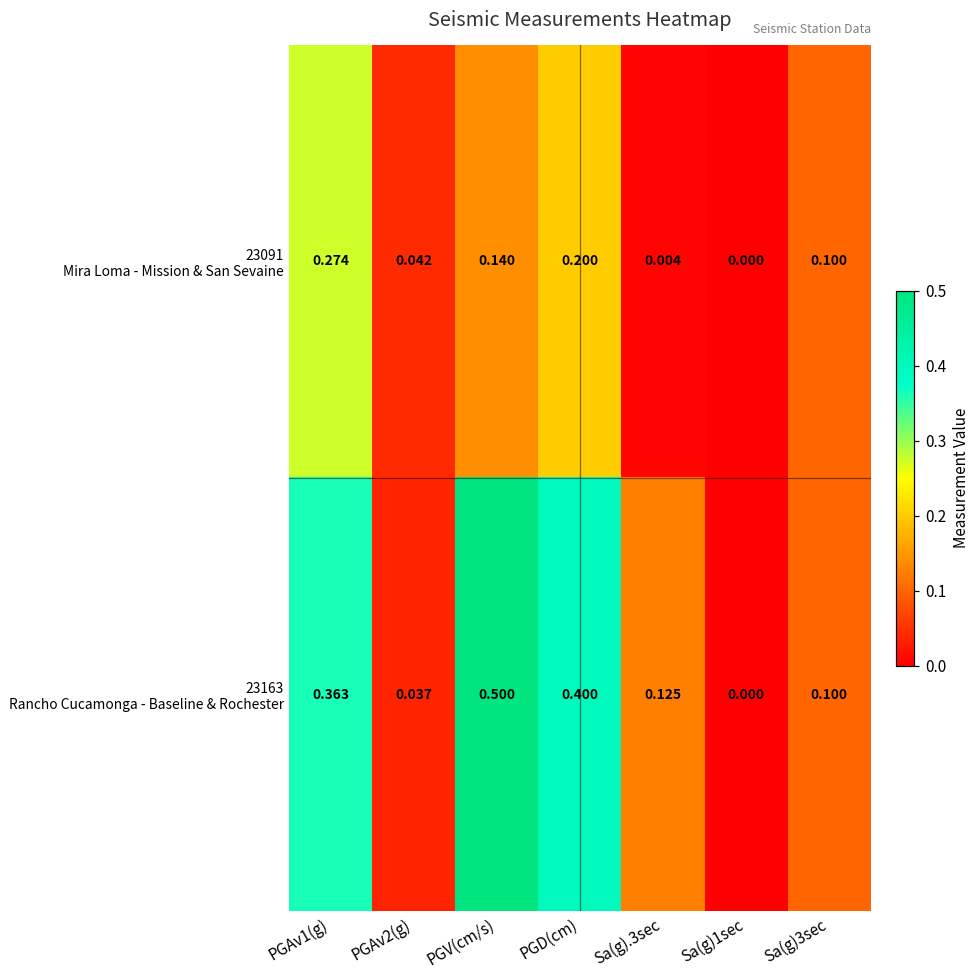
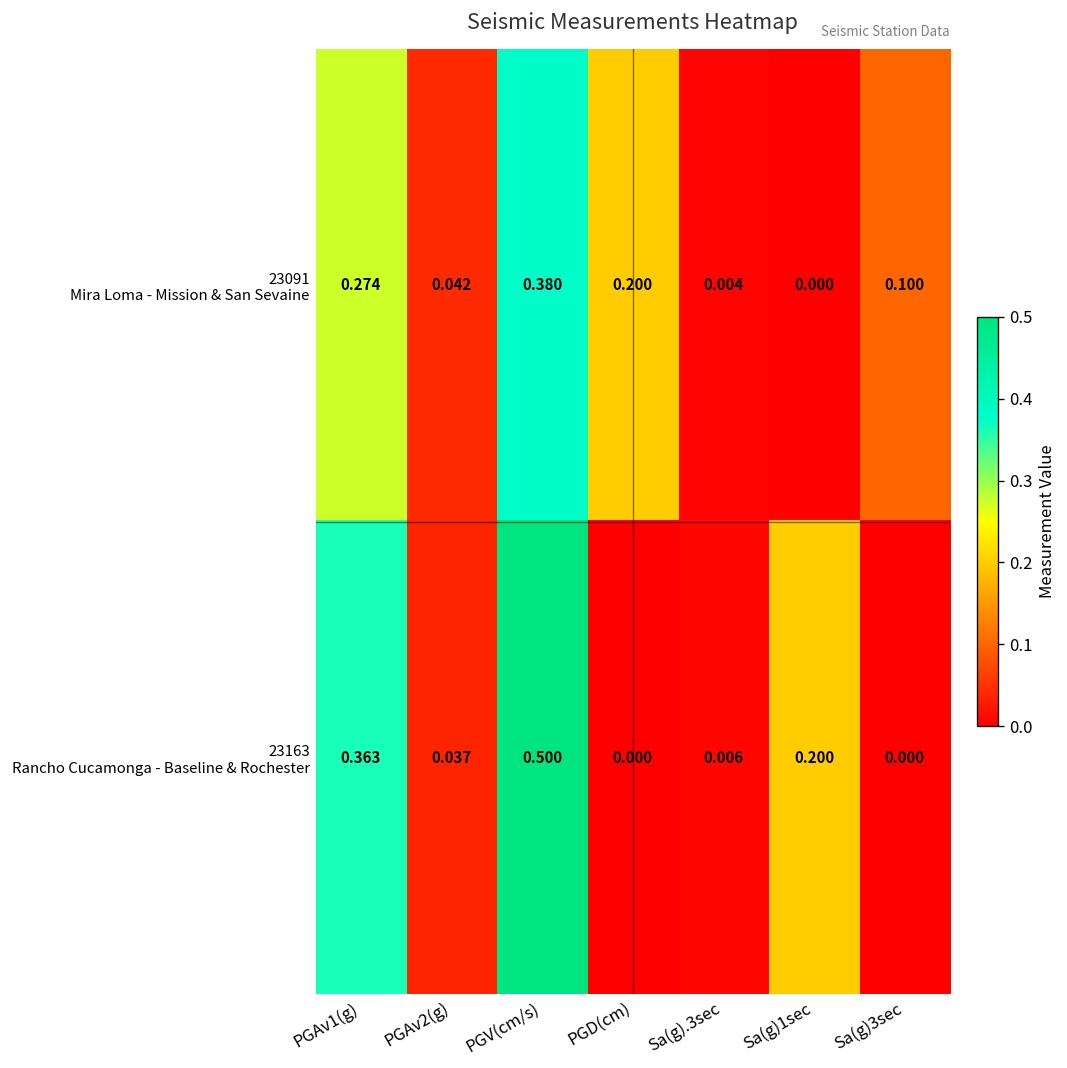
  {
    "23091 Mira Loma - Mission & San Sevaine": {
      "PGAv1(g)": 0.274,
      "PGAv2(g)": 0.042,
-     "PGV(cm/s)": 0.140,
+     "PGV(cm/s)": 0.380,
      "PGD(cm)": 0.200,
      "Sa(g).3sec": 0.004,
      "Sa(g)1sec": 0.000,
      "Sa(g)3sec": 0.100
    },
    "23163 Rancho Cucamonga - Baseline & Rochester": {
      "PGAv1(g)": 0.363,
      "PGAv2(g)": 0.037,
      "PGV(cm/s)": 0.500,
-     "PGD(cm)": 0.400,
-     "Sa(g).3sec": 0.125,
-     "Sa(g)1sec": 0.000,
-     "Sa(g)3sec": 0.100
+     "PGD(cm)": 0.000,
+     "Sa(g).3sec": 0.006,
+     "Sa(g)1sec": 0.200,
+     "Sa(g)3sec": 0.000
    }
  }
